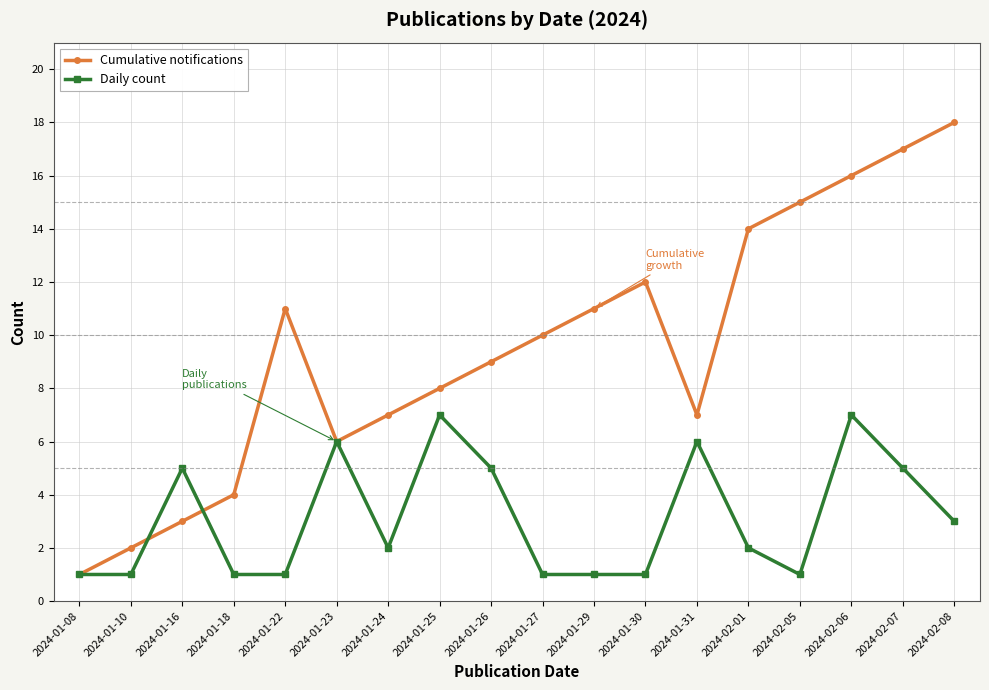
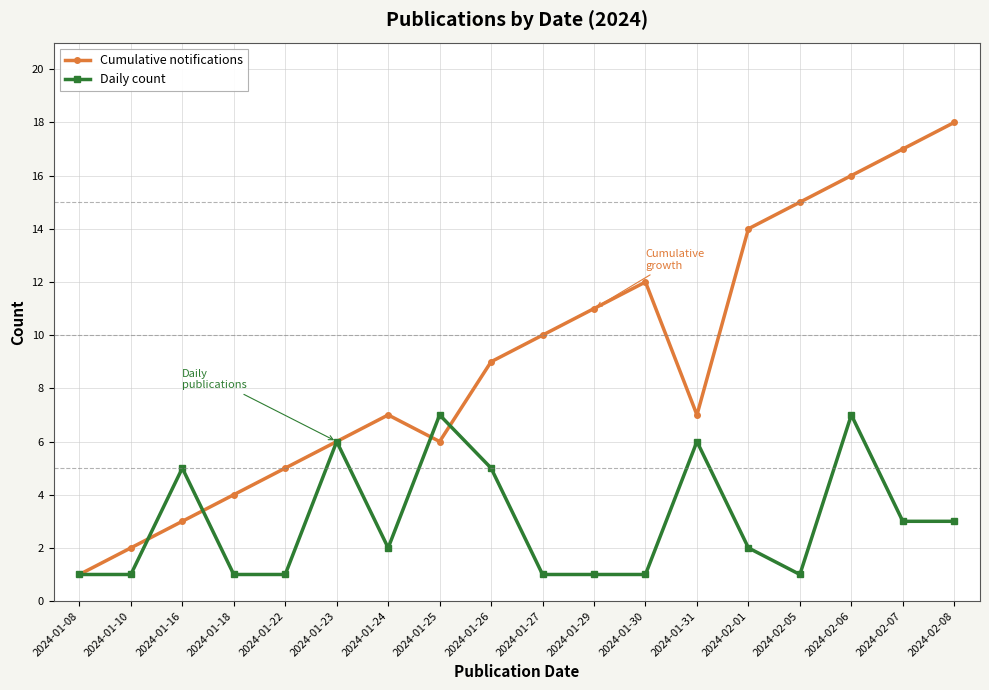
  {
    "Cumulative notifications": {
      "2024-01-10": 2,
      "2024-01-16": 3,
      "2024-01-18": 4,
-     "2024-01-22": 11,
+     "2024-01-22": 5,
      "2024-01-24": 7,
-     "2024-01-25": 8,
+     "2024-01-25": 6,
      "2024-01-26": 9,
      "2024-01-27": 10,
      "2024-01-29": 11,
      "2024-01-30": 12,
      "2024-01-31": 7,
      "2024-02-01": 14,
      "2024-02-05": 15,
      "2024-02-06": 16,
      "2024-02-07": 17,
      "2024-02-08": 18
    },
    "Daily count": {
      "2024-01-10": 1,
      "2024-01-16": 5,
      "2024-01-18": 1,
      "2024-01-22": 1,
      "2024-01-24": 2,
      "2024-01-25": 7,
      "2024-01-26": 5,
      "2024-01-27": 1,
      "2024-01-29": 1,
      "2024-01-30": 1,
      "2024-01-31": 6,
      "2024-02-01": 2,
      "2024-02-05": 1,
      "2024-02-06": 7,
-     "2024-02-07": 5,
+     "2024-02-07": 3,
      "2024-02-08": 3
    }
  }
